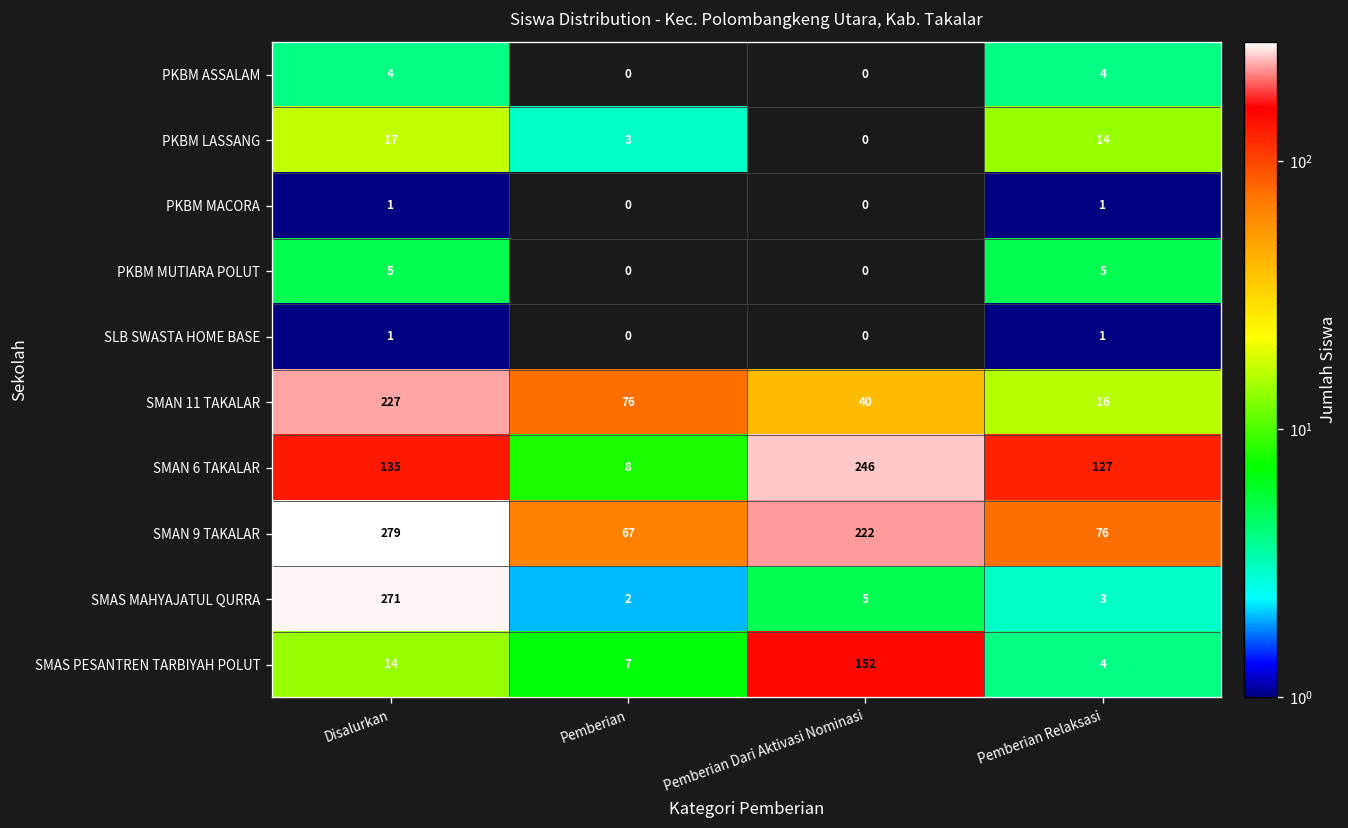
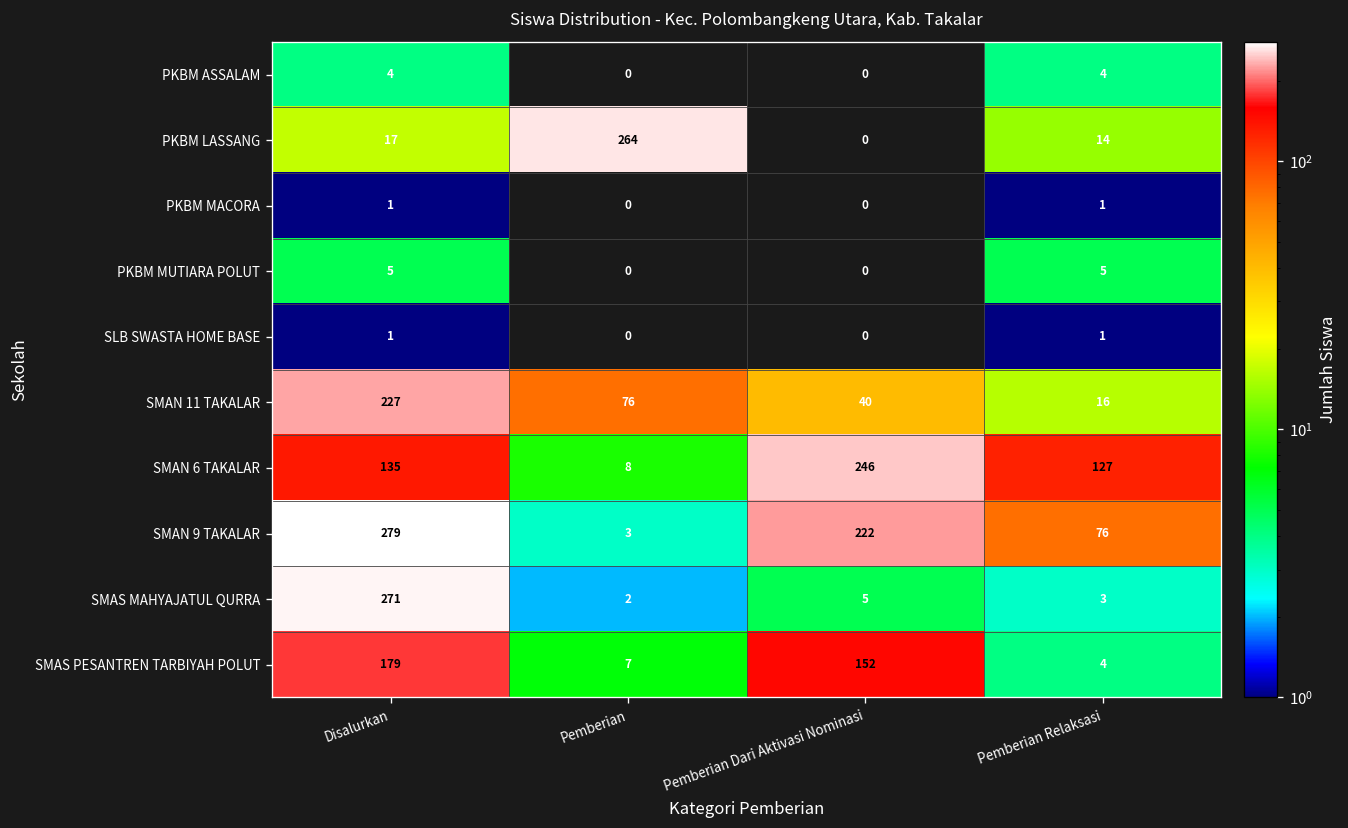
  {
    "PKBM ASSALAM": {
      "Disalurkan": 4,
      "Pemberian": 0,
      "Pemberian Dari Aktivasi Nominasi": 0,
      "Pemberian Relaksasi": 4
    },
    "PKBM LASSANG": {
      "Disalurkan": 17,
-     "Pemberian": 3,
+     "Pemberian": 264,
      "Pemberian Dari Aktivasi Nominasi": 0,
      "Pemberian Relaksasi": 14
    },
    "PKBM MACORA": {
      "Disalurkan": 1,
      "Pemberian": 0,
      "Pemberian Dari Aktivasi Nominasi": 0,
      "Pemberian Relaksasi": 1
    },
    "PKBM MUTIARA POLUT": {
      "Disalurkan": 5,
      "Pemberian": 0,
      "Pemberian Dari Aktivasi Nominasi": 0,
      "Pemberian Relaksasi": 5
    },
    "SLB SWASTA HOME BASE": {
      "Disalurkan": 1,
      "Pemberian": 0,
      "Pemberian Dari Aktivasi Nominasi": 0,
      "Pemberian Relaksasi": 1
    },
    "SMAN 11 TAKALAR": {
      "Disalurkan": 227,
      "Pemberian": 76,
      "Pemberian Dari Aktivasi Nominasi": 40,
      "Pemberian Relaksasi": 16
    },
    "SMAN 6 TAKALAR": {
      "Disalurkan": 135,
      "Pemberian": 8,
      "Pemberian Dari Aktivasi Nominasi": 246,
      "Pemberian Relaksasi": 127
    },
    "SMAN 9 TAKALAR": {
      "Disalurkan": 279,
-     "Pemberian": 67,
+     "Pemberian": 3,
      "Pemberian Dari Aktivasi Nominasi": 222,
      "Pemberian Relaksasi": 76
    },
    "SMAS MAHYAJATUL QURRA": {
      "Disalurkan": 271,
      "Pemberian": 2,
      "Pemberian Dari Aktivasi Nominasi": 5,
      "Pemberian Relaksasi": 3
    },
    "SMAS PESANTREN TARBIYAH POLUT": {
-     "Disalurkan": 14,
+     "Disalurkan": 179,
      "Pemberian": 7,
      "Pemberian Dari Aktivasi Nominasi": 152,
      "Pemberian Relaksasi": 4
    }
  }
